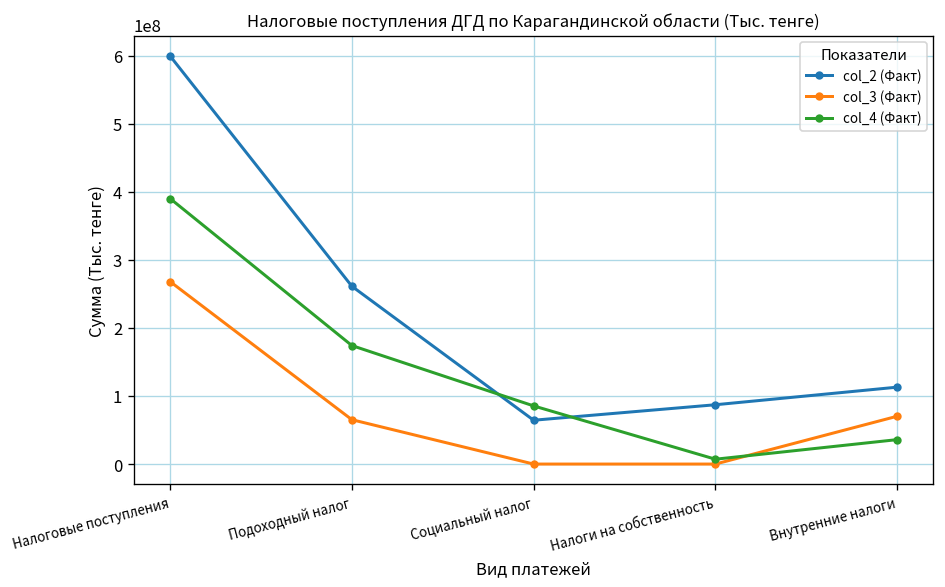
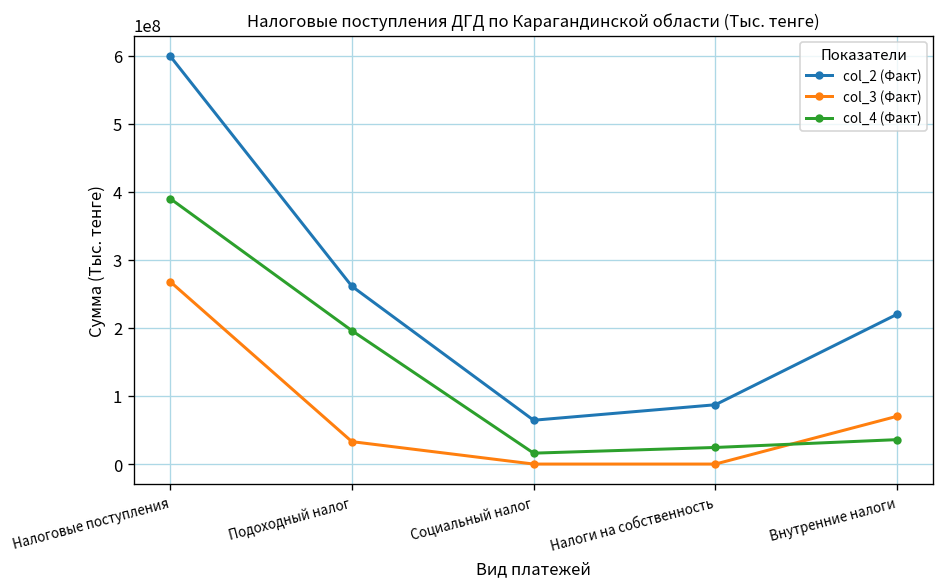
  {
    "col_2 (Факт)": {
      "Налоговые поступления": 600000000,
      "Подоходный налог": 260000000,
      "Социальный налог": 60000000,
      "Налоги на собственность": 90000000,
-     "Внутренние налоги": 110000000
+     "Внутренние налоги": 220000000
    },
    "col_3 (Факт)": {
      "Налоговые поступления": 270000000,
-     "Подоходный налог": 70000000,
+     "Подоходный налог": 30000000,
      "Социальный налог": 0,
      "Налоги на собственность": 0,
      "Внутренние налоги": 70000000
    },
    "col_4 (Факт)": {
      "Налоговые поступления": 390000000,
-     "Подоходный налог": 170000000,
-     "Социальный налог": 90000000,
-     "Налоги на собственность": 10000000,
+     "Подоходный налог": 200000000,
+     "Социальный налог": 20000000,
+     "Налоги на собственность": 20000000,
      "Внутренние налоги": 40000000
    }
  }
